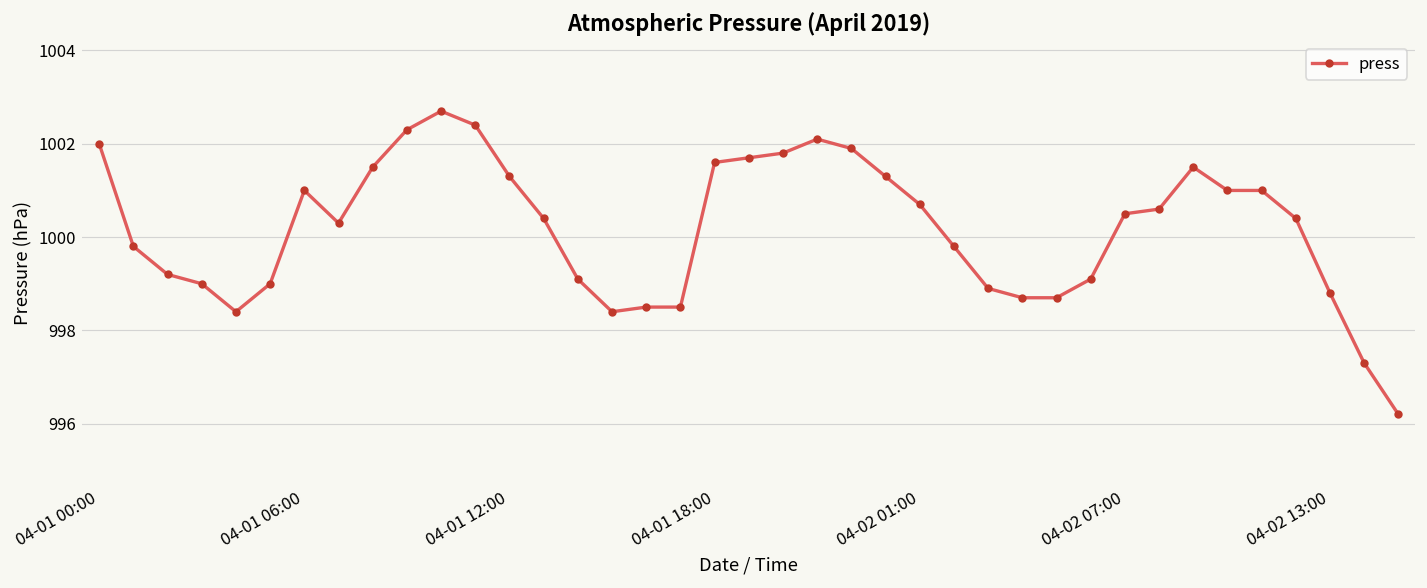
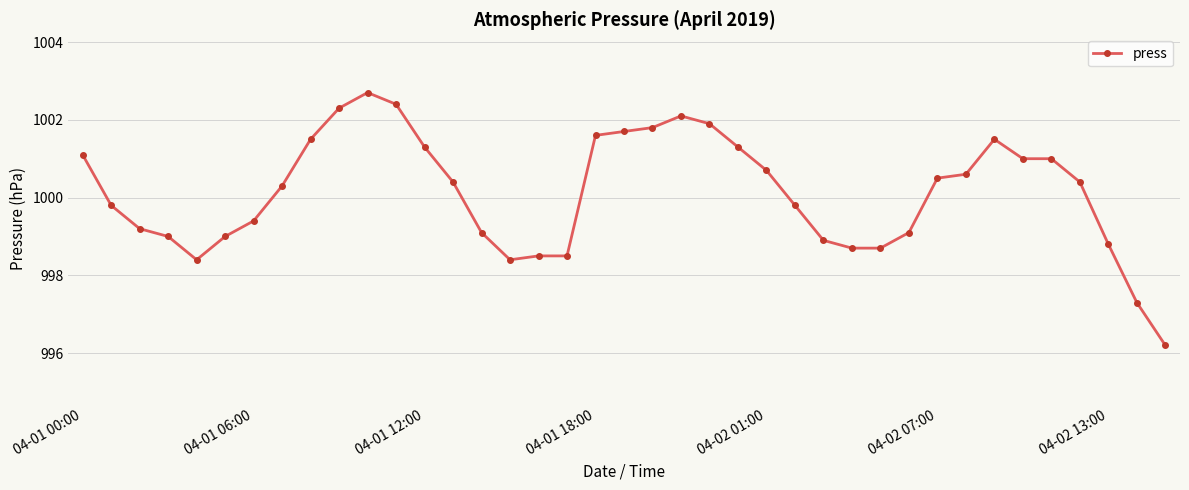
  {
-   "04-01 00:00": 1002.0,
-   "04-01 06:00": 1001.0,
+   "04-01 00:00": 1001.1,
+   "04-01 06:00": 999.4,
    "04-01 12:00": 1001.3,
    "04-01 18:00": 1001.6,
    "04-02 01:00": 1000.7,
    "04-02 07:00": 1000.5,
    "04-02 13:00": 998.8
  }
